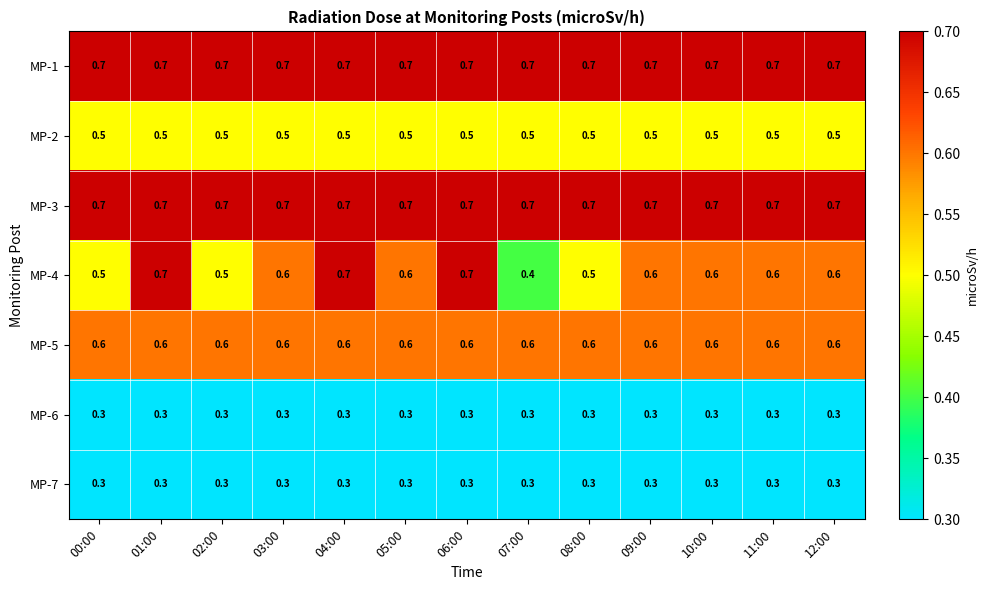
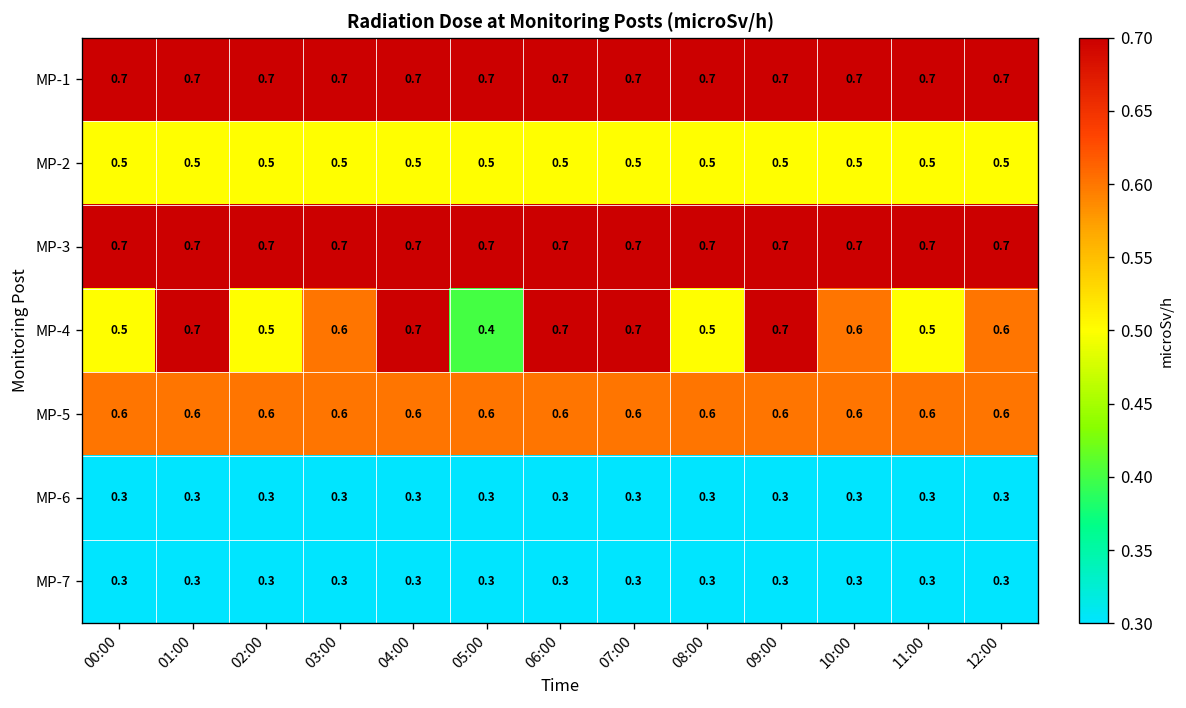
  {
    "MP-1": {
      "00:00": 0.7,
      "01:00": 0.7,
      "02:00": 0.7,
      "03:00": 0.7,
      "04:00": 0.7,
      "05:00": 0.7,
      "06:00": 0.7,
      "07:00": 0.7,
      "08:00": 0.7,
      "09:00": 0.7,
      "10:00": 0.7,
      "11:00": 0.7,
      "12:00": 0.7
    },
    "MP-2": {
      "00:00": 0.5,
      "01:00": 0.5,
      "02:00": 0.5,
      "03:00": 0.5,
      "04:00": 0.5,
      "05:00": 0.5,
      "06:00": 0.5,
      "07:00": 0.5,
      "08:00": 0.5,
      "09:00": 0.5,
      "10:00": 0.5,
      "11:00": 0.5,
      "12:00": 0.5
    },
    "MP-3": {
      "00:00": 0.7,
      "01:00": 0.7,
      "02:00": 0.7,
      "03:00": 0.7,
      "04:00": 0.7,
      "05:00": 0.7,
      "06:00": 0.7,
      "07:00": 0.7,
      "08:00": 0.7,
      "09:00": 0.7,
      "10:00": 0.7,
      "11:00": 0.7,
      "12:00": 0.7
    },
    "MP-4": {
      "00:00": 0.5,
      "01:00": 0.7,
      "02:00": 0.5,
      "03:00": 0.6,
      "04:00": 0.7,
-     "05:00": 0.6,
+     "05:00": 0.4,
      "06:00": 0.7,
-     "07:00": 0.4,
+     "07:00": 0.7,
      "08:00": 0.5,
-     "09:00": 0.6,
+     "09:00": 0.7,
      "10:00": 0.6,
-     "11:00": 0.6,
+     "11:00": 0.5,
      "12:00": 0.6
    },
    "MP-5": {
      "00:00": 0.6,
      "01:00": 0.6,
      "02:00": 0.6,
      "03:00": 0.6,
      "04:00": 0.6,
      "05:00": 0.6,
      "06:00": 0.6,
      "07:00": 0.6,
      "08:00": 0.6,
      "09:00": 0.6,
      "10:00": 0.6,
      "11:00": 0.6,
      "12:00": 0.6
    },
    "MP-6": {
      "00:00": 0.3,
      "01:00": 0.3,
      "02:00": 0.3,
      "03:00": 0.3,
      "04:00": 0.3,
      "05:00": 0.3,
      "06:00": 0.3,
      "07:00": 0.3,
      "08:00": 0.3,
      "09:00": 0.3,
      "10:00": 0.3,
      "11:00": 0.3,
      "12:00": 0.3
    },
    "MP-7": {
      "00:00": 0.3,
      "01:00": 0.3,
      "02:00": 0.3,
      "03:00": 0.3,
      "04:00": 0.3,
      "05:00": 0.3,
      "06:00": 0.3,
      "07:00": 0.3,
      "08:00": 0.3,
      "09:00": 0.3,
      "10:00": 0.3,
      "11:00": 0.3,
      "12:00": 0.3
    }
  }
